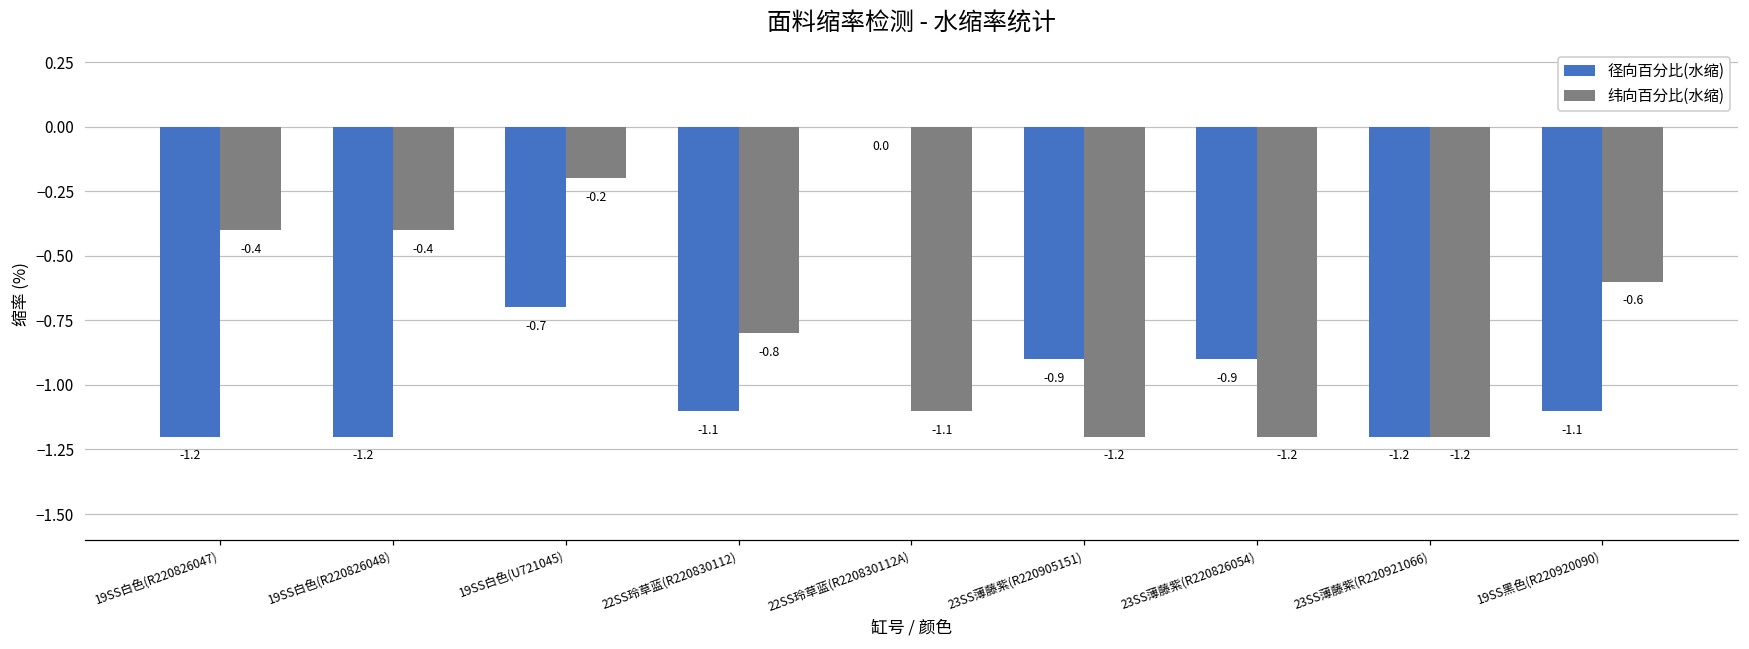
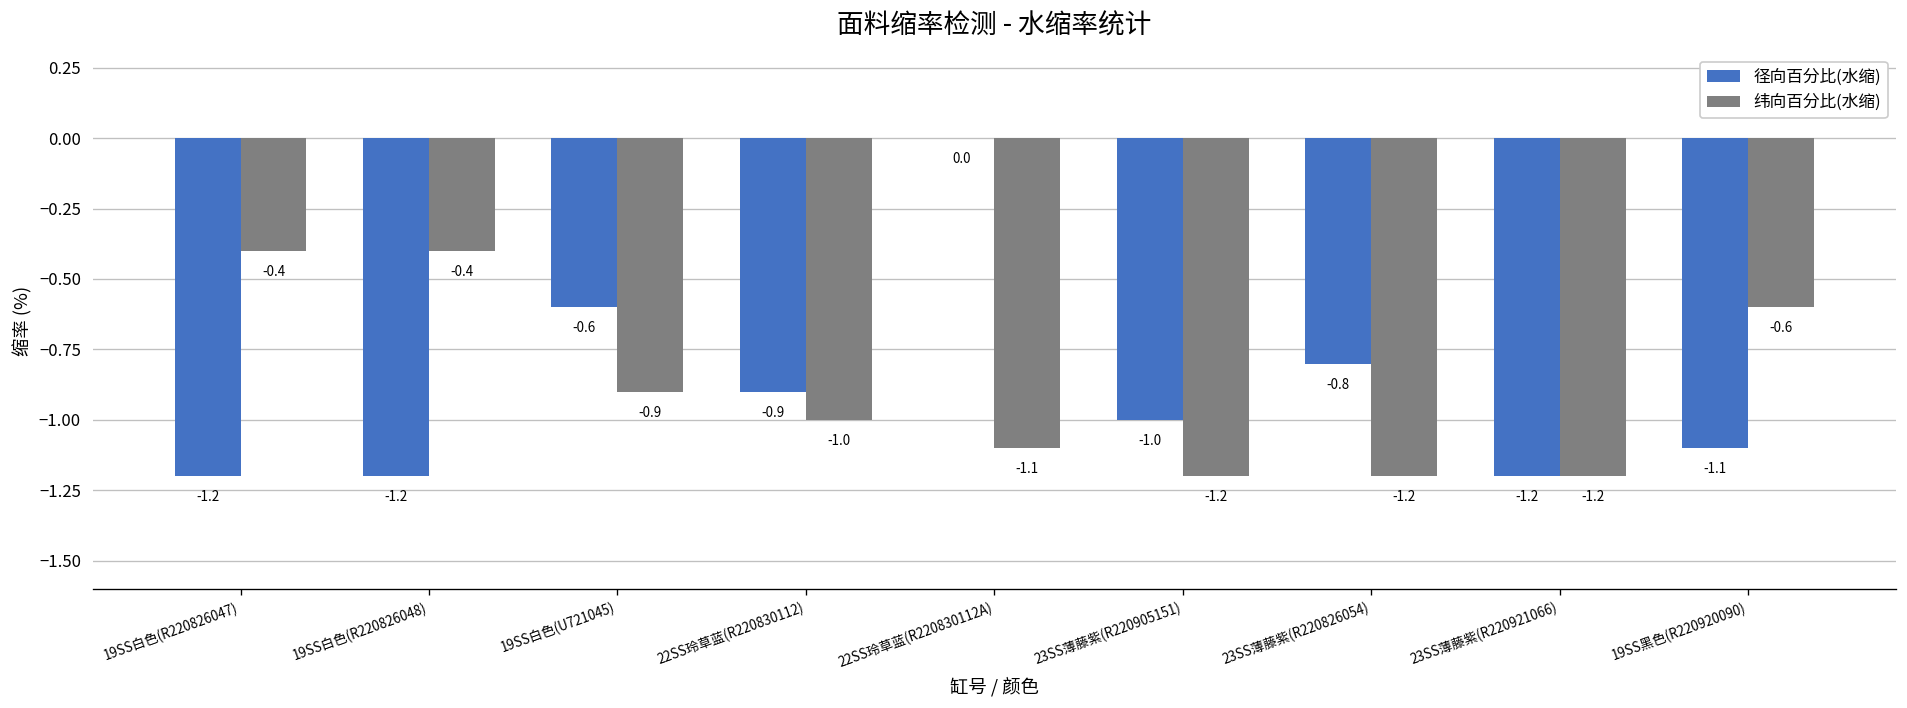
  {
    "径向百分比(水缩)": {
      "19SS白色(R220826047)": -1.2,
      "19SS白色(R220826048)": -1.2,
-     "19SS白色(U721045)": -0.7,
-     "22SS玲草蓝(R220830112)": -1.1,
+     "19SS白色(U721045)": -0.6,
+     "22SS玲草蓝(R220830112)": -0.9,
      "22SS玲草蓝(R220830112A)": 0.0,
-     "23SS薄藤紫(R220905151)": -0.9,
-     "23SS薄藤紫(R220826054)": -0.9,
+     "23SS薄藤紫(R220905151)": -1.0,
+     "23SS薄藤紫(R220826054)": -0.8,
      "23SS薄藤紫(R220921066)": -1.2,
      "19SS黑色(R220920090)": -1.1
    },
    "纬向百分比(水缩)": {
      "19SS白色(R220826047)": -0.4,
      "19SS白色(R220826048)": -0.4,
-     "19SS白色(U721045)": -0.2,
-     "22SS玲草蓝(R220830112)": -0.8,
+     "19SS白色(U721045)": -0.9,
+     "22SS玲草蓝(R220830112)": -1.0,
      "22SS玲草蓝(R220830112A)": -1.1,
      "23SS薄藤紫(R220905151)": -1.2,
      "23SS薄藤紫(R220826054)": -1.2,
      "23SS薄藤紫(R220921066)": -1.2,
      "19SS黑色(R220920090)": -0.6
    }
  }
